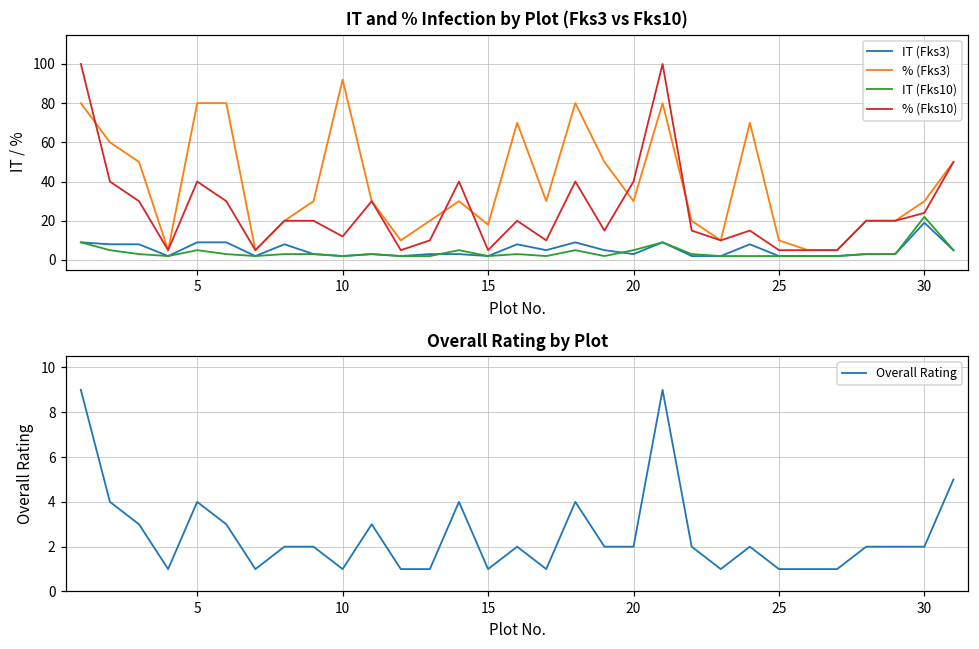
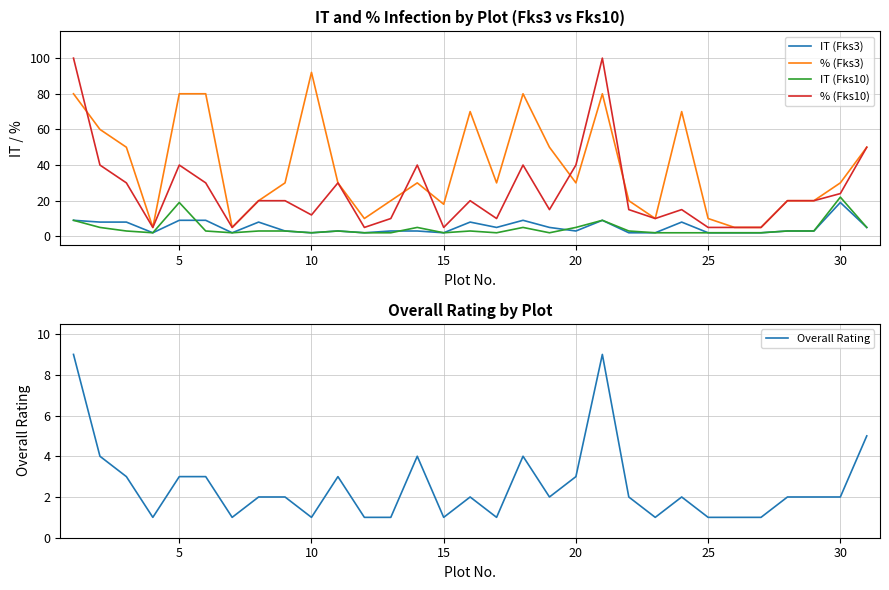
  {
    "IT and % Infection by Plot (Fks3 vs Fks10)": {
      "IT (Fks3)": {
        "5": 9,
        "20": 3,
        "30": 19
      },
      "% (Fks3)": {
        "5": 80,
        "10": 92,
        "15": 18,
        "20": 30,
        "25": 10,
        "30": 30
      },
      "IT (Fks10)": {
-       "5": 5,
+       "5": 19,
        "20": 5,
        "30": 22
      },
      "% (Fks10)": {
        "5": 40,
        "10": 12,
        "15": 5,
        "20": 40,
        "25": 5,
        "30": 24
      }
    },
    "Overall Rating by Plot": {
-     "5": 4,
+     "5": 3,
      "10": 1,
      "15": 1,
-     "20": 2,
+     "20": 3,
      "25": 1,
      "30": 2
    }
  }
